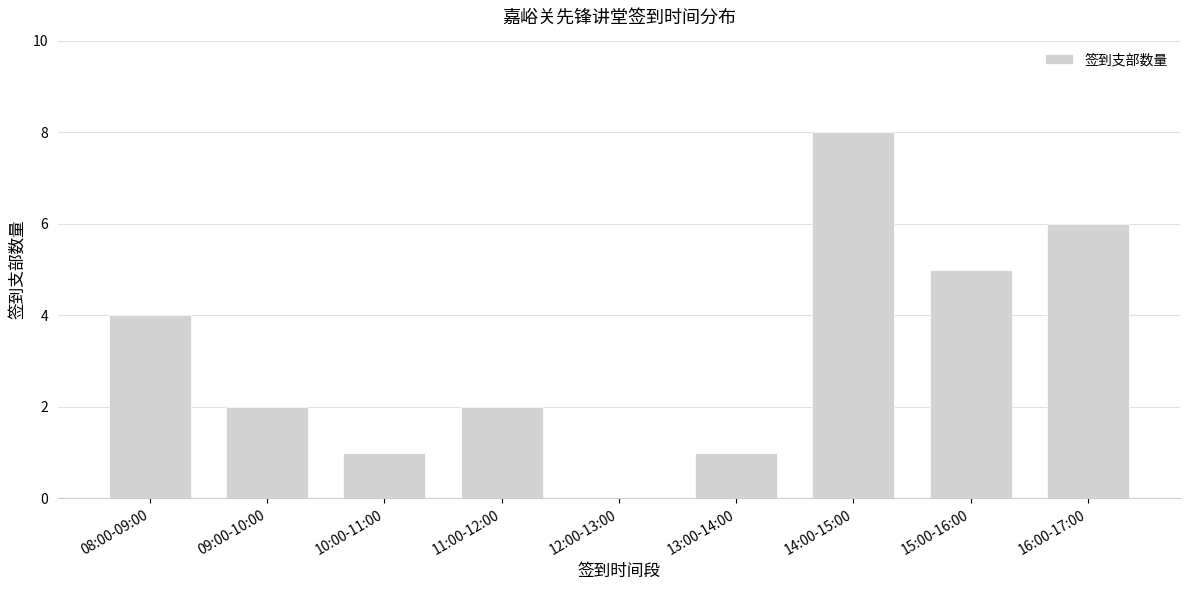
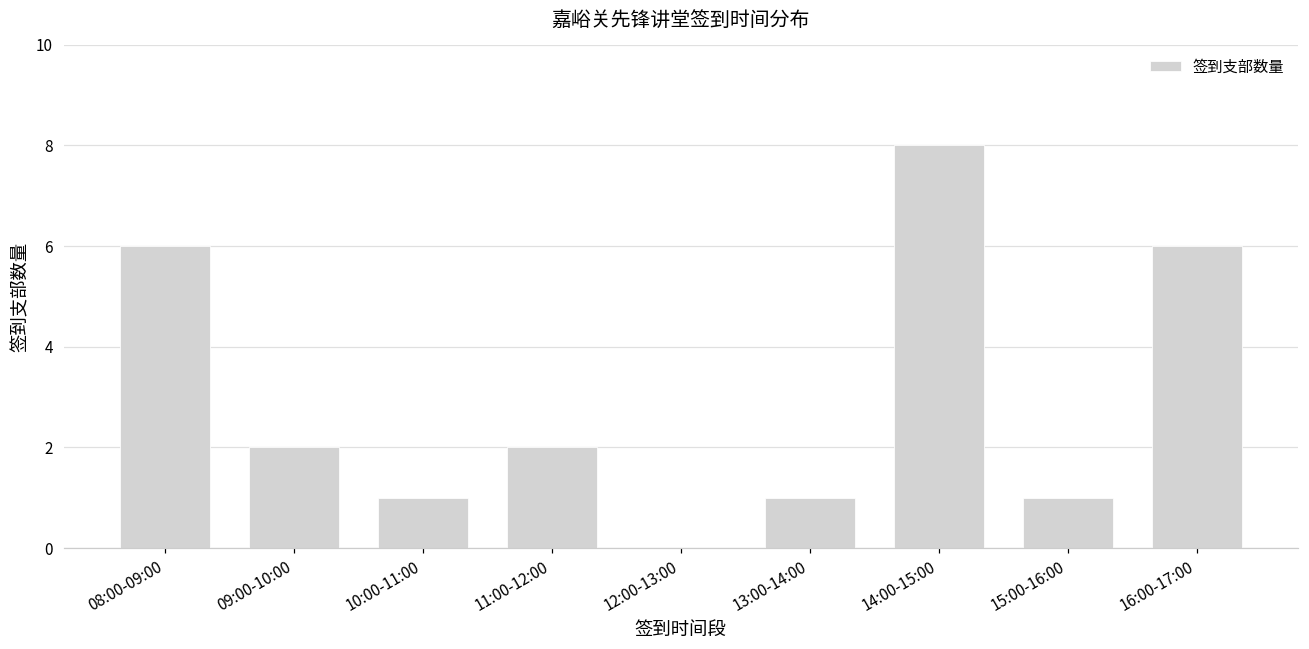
  {
-   "08:00-09:00": 4,
+   "08:00-09:00": 6,
    "09:00-10:00": 2,
    "10:00-11:00": 1,
    "11:00-12:00": 2,
    "12:00-13:00": 0,
    "13:00-14:00": 1,
    "14:00-15:00": 8,
-   "15:00-16:00": 5,
+   "15:00-16:00": 1,
    "16:00-17:00": 6
  }
